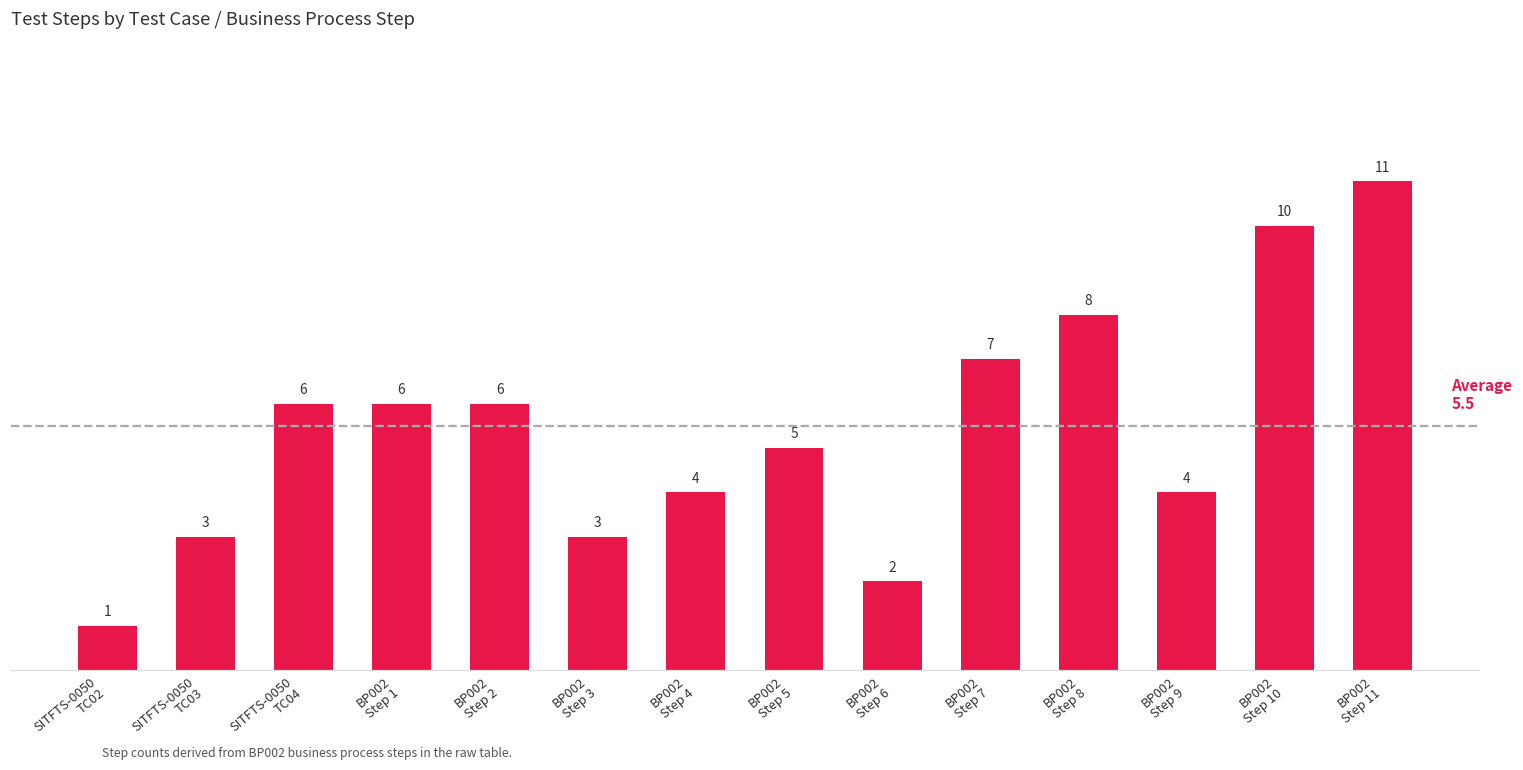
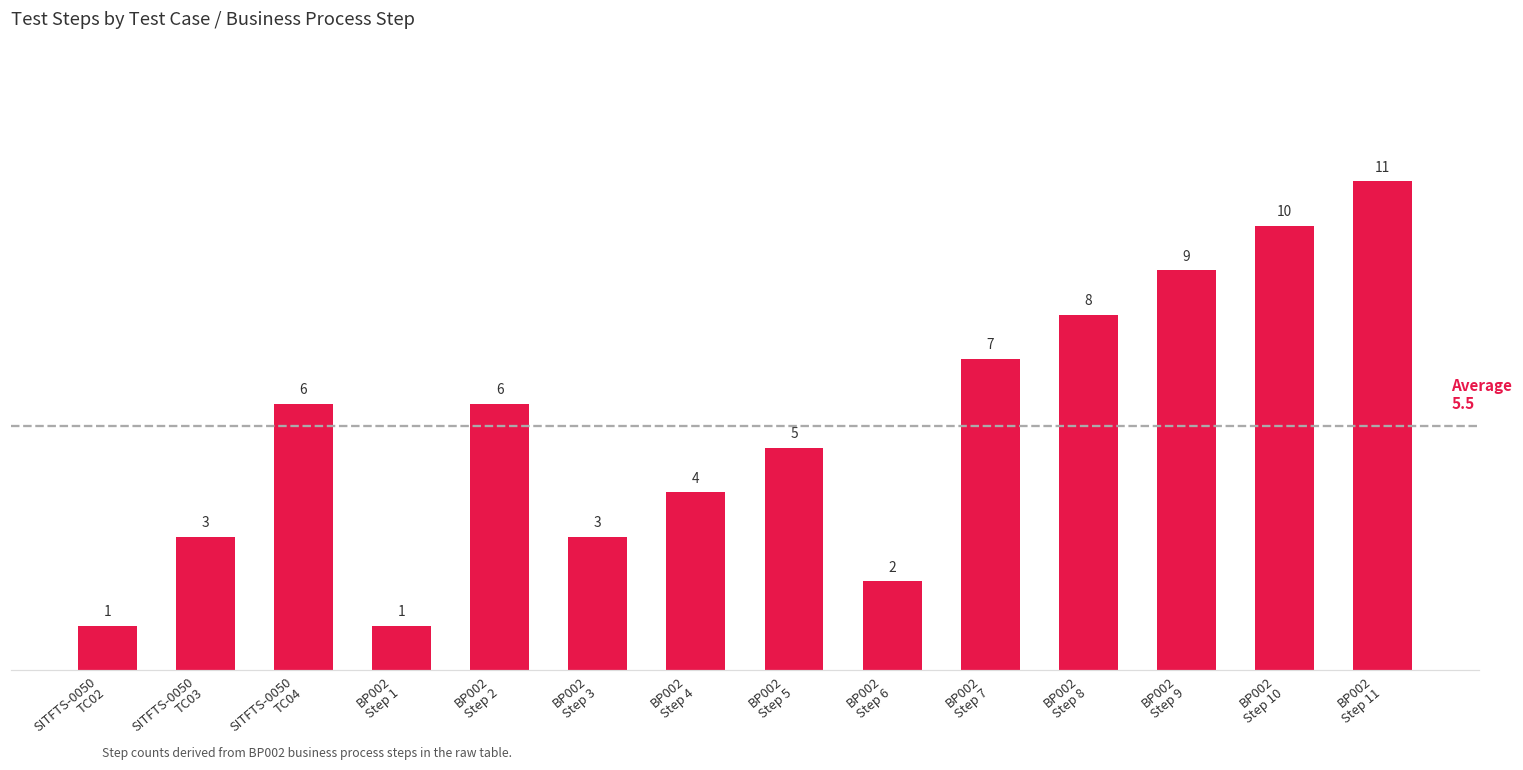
  {
    "SITFTS-0050 TC02": 1,
    "SITFTS-0050 TC03": 3,
    "SITFTS-0050 TC04": 6,
-   "BP002 Step 1": 6,
+   "BP002 Step 1": 1,
    "BP002 Step 2": 6,
    "BP002 Step 3": 3,
    "BP002 Step 4": 4,
    "BP002 Step 5": 5,
    "BP002 Step 6": 2,
    "BP002 Step 7": 7,
    "BP002 Step 8": 8,
-   "BP002 Step 9": 4,
+   "BP002 Step 9": 9,
    "BP002 Step 10": 10,
    "BP002 Step 11": 11
  }
